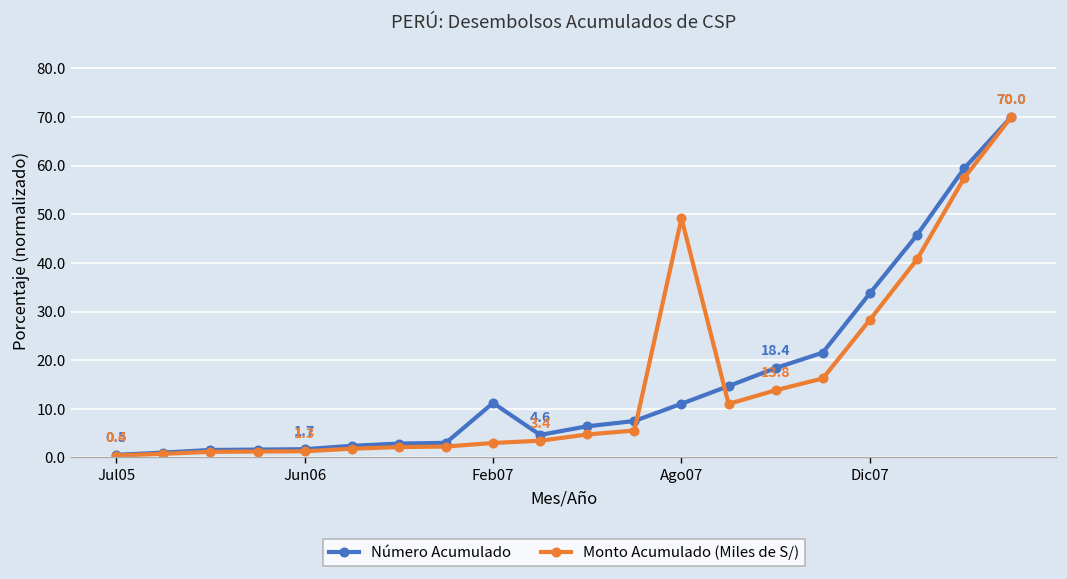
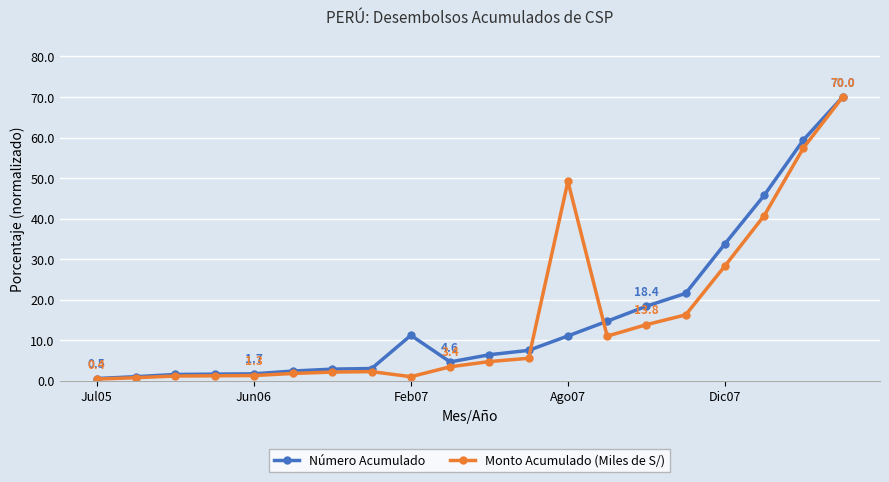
  {
    "Número Acumulado": {
      "Feb07": 11,
      "Ago07": 11,
      "Dic07": 34
    },
    "Monto Acumulado (Miles de S/)": {
-     "Feb07": 3,
+     "Feb07": 1,
      "Ago07": 49,
      "Dic07": 28
    }
  }
